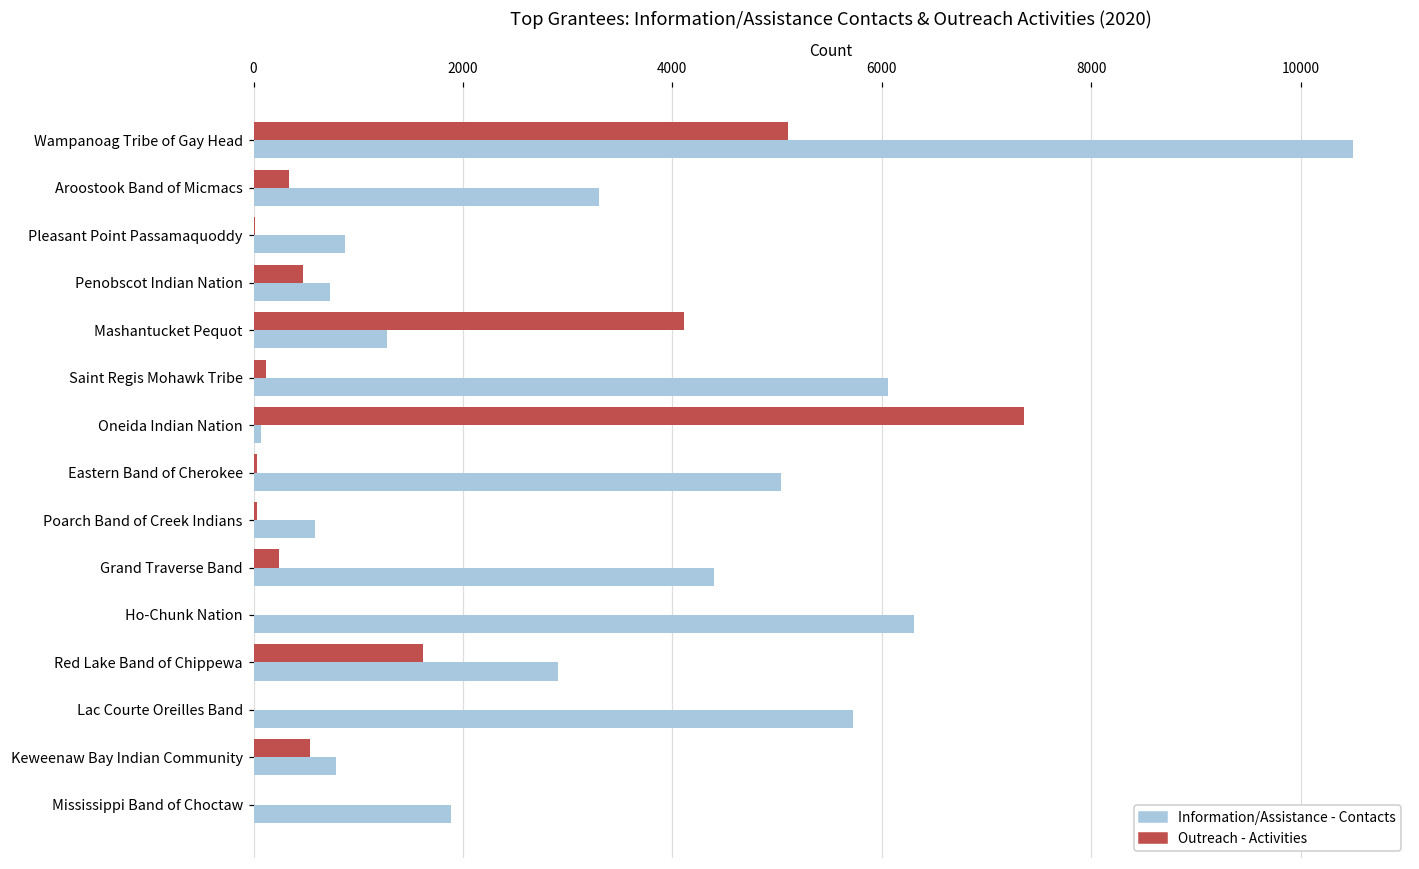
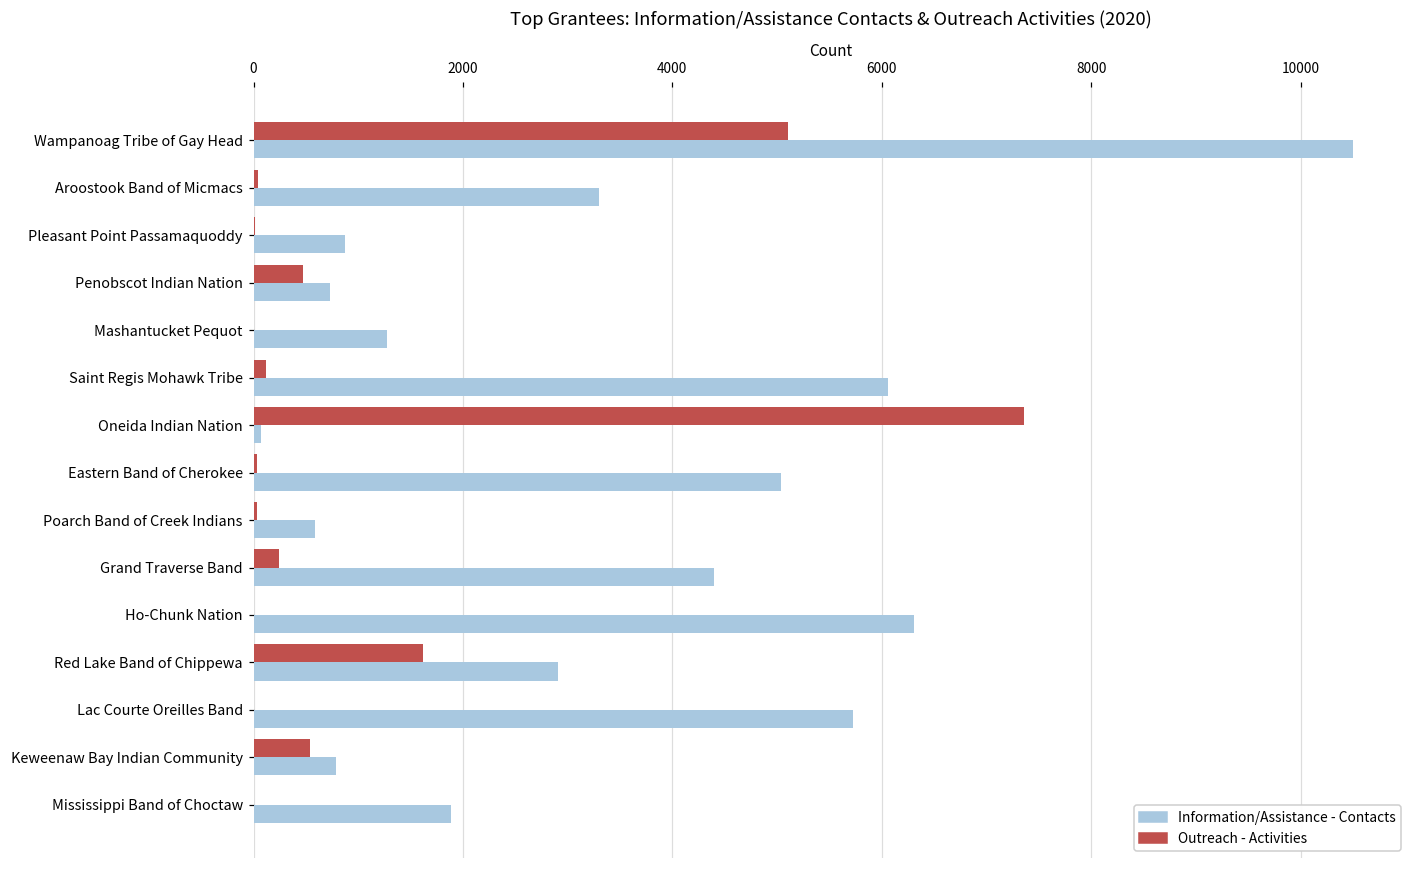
  {
    "Information/Assistance - Contacts": {
      "Wampanoag Tribe of Gay Head": 10500,
      "Aroostook Band of Micmacs": 3300,
      "Pleasant Point Passamaquoddy": 900,
      "Penobscot Indian Nation": 700,
      "Mashantucket Pequot": 1300,
      "Saint Regis Mohawk Tribe": 6100,
      "Oneida Indian Nation": 100,
      "Eastern Band of Cherokee": 5000,
      "Poarch Band of Creek Indians": 600,
      "Grand Traverse Band": 4400,
      "Ho-Chunk Nation": 6300,
      "Red Lake Band of Chippewa": 2900,
      "Lac Courte Oreilles Band": 5700,
      "Keweenaw Bay Indian Community": 800,
      "Mississippi Band of Choctaw": 1900
    },
    "Outreach - Activities": {
      "Wampanoag Tribe of Gay Head": 5100,
-     "Aroostook Band of Micmacs": 300,
+     "Aroostook Band of Micmacs": 0,
      "Penobscot Indian Nation": 500,
-     "Mashantucket Pequot": 4100,
+     "Mashantucket Pequot": 0,
      "Saint Regis Mohawk Tribe": 100,
      "Oneida Indian Nation": 7400,
      "Eastern Band of Cherokee": 0,
      "Poarch Band of Creek Indians": 0,
      "Grand Traverse Band": 200,
      "Red Lake Band of Chippewa": 1600,
      "Lac Courte Oreilles Band": 0,
      "Keweenaw Bay Indian Community": 500,
      "Mississippi Band of Choctaw": 0
    }
  }
